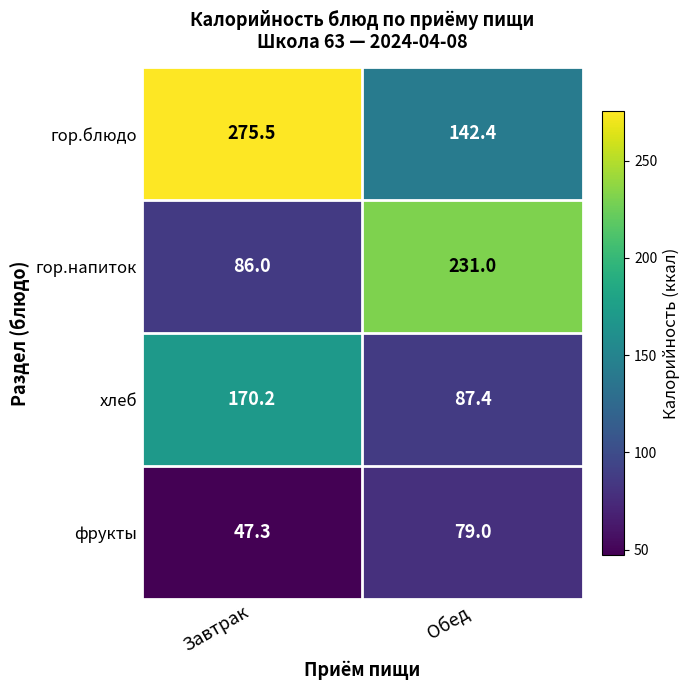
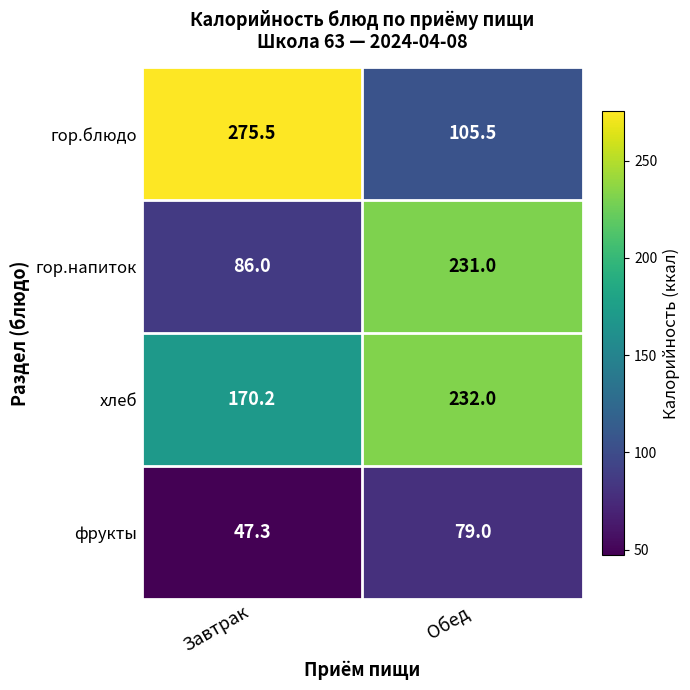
  {
    "гор.блюдо": {
      "Завтрак": 275.5,
-     "Обед": 142.4
+     "Обед": 105.5
    },
    "гор.напиток": {
      "Завтрак": 86.0,
      "Обед": 231.0
    },
    "хлеб": {
      "Завтрак": 170.2,
-     "Обед": 87.4
+     "Обед": 232.0
    },
    "фрукты": {
      "Завтрак": 47.3,
      "Обед": 79.0
    }
  }
